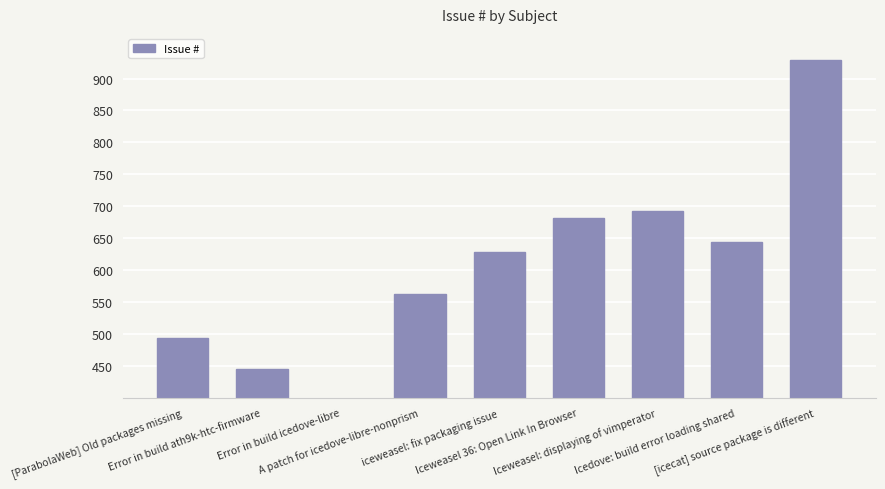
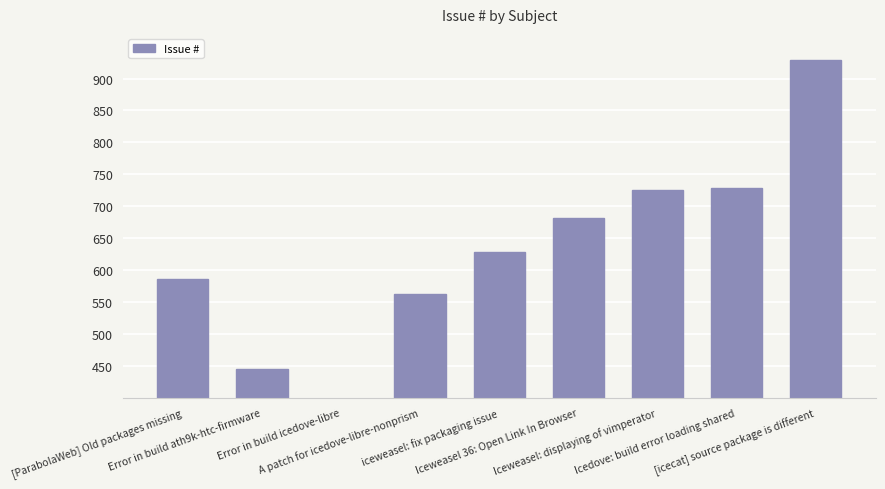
  {
-   "[ParabolaWeb] Old packages missing": 490,
+   "[ParabolaWeb] Old packages missing": 590,
    "Error in build ath9k-htc-firmware": 450,
    "A patch for icedove-libre-nonprism": 560,
    "iceweasel: fix packaging issue": 630,
    "Iceweasel 36: Open Link In Browser": 680,
-   "Iceweasel: displaying of vimperator": 690,
-   "Icedove: build error loading shared": 640,
+   "Iceweasel: displaying of vimperator": 730,
+   "Icedove: build error loading shared": 730,
    "[icecat] source package is different": 930
  }
